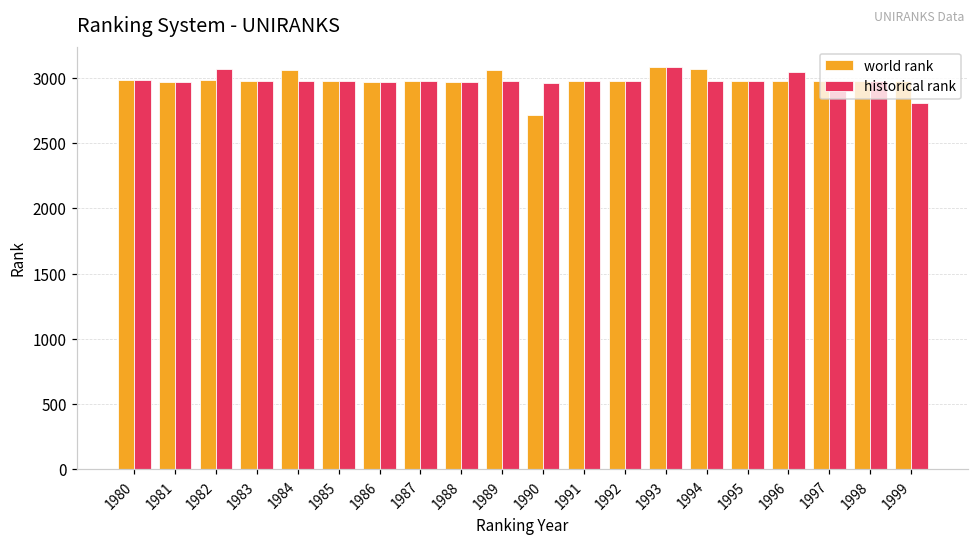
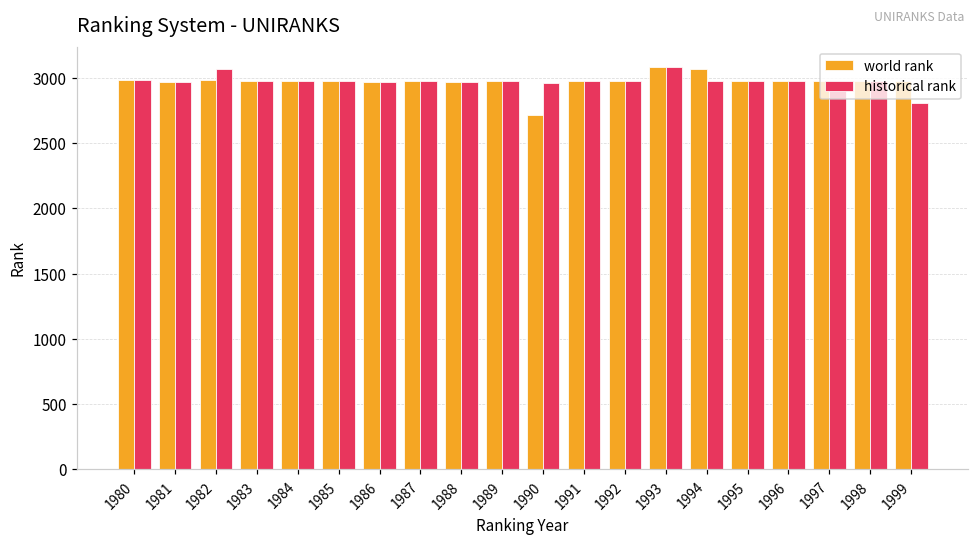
  {
    "world rank": {
      "1980": 2990,
      "1981": 2970,
      "1982": 2980,
      "1983": 2980,
-     "1984": 3060,
+     "1984": 2980,
      "1985": 2980,
      "1986": 2970,
      "1987": 2980,
      "1988": 2970,
-     "1989": 3060,
+     "1989": 2980,
      "1990": 2720,
      "1991": 2980,
      "1992": 2980,
      "1993": 3090,
      "1994": 3070,
      "1995": 2980,
      "1996": 2980
    },
    "historical rank": {
      "1980": 2990,
      "1981": 2970,
      "1982": 3070,
      "1983": 2980,
      "1984": 2980,
      "1985": 2980,
      "1986": 2970,
      "1987": 2980,
      "1988": 2970,
      "1989": 2980,
      "1990": 2960,
      "1991": 2980,
      "1992": 2980,
      "1993": 3090,
      "1994": 2980,
      "1995": 2980,
-     "1996": 3040,
+     "1996": 2980,
      "1999": 2810
    }
  }
